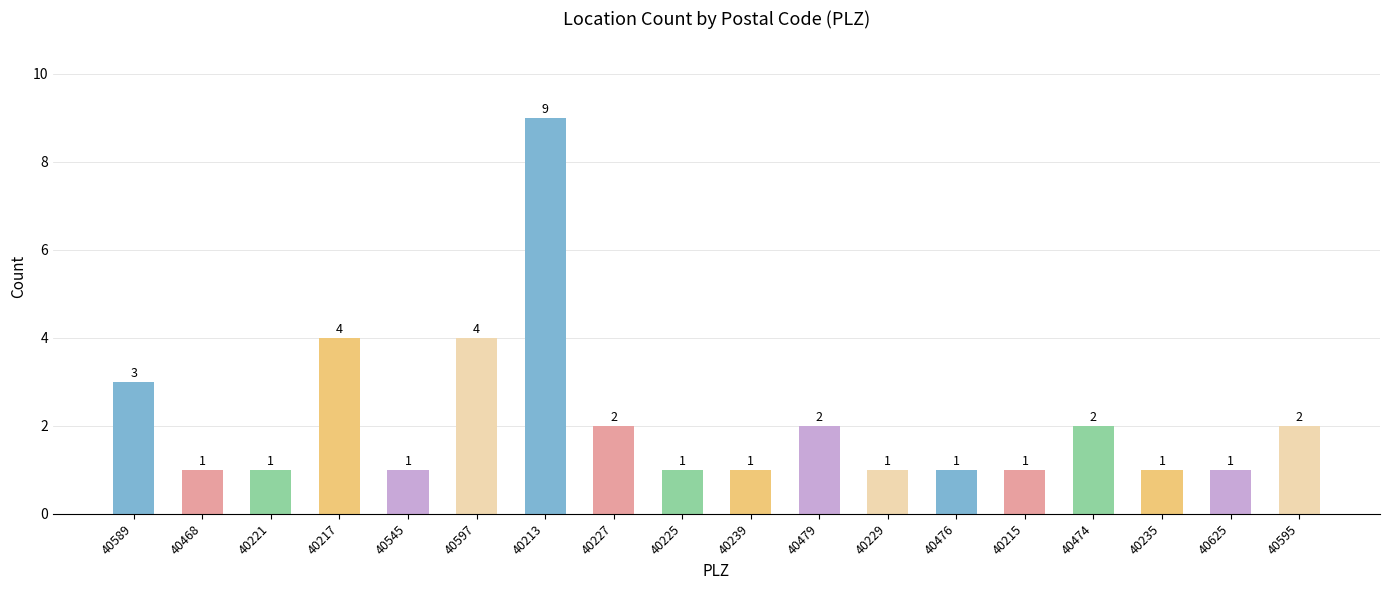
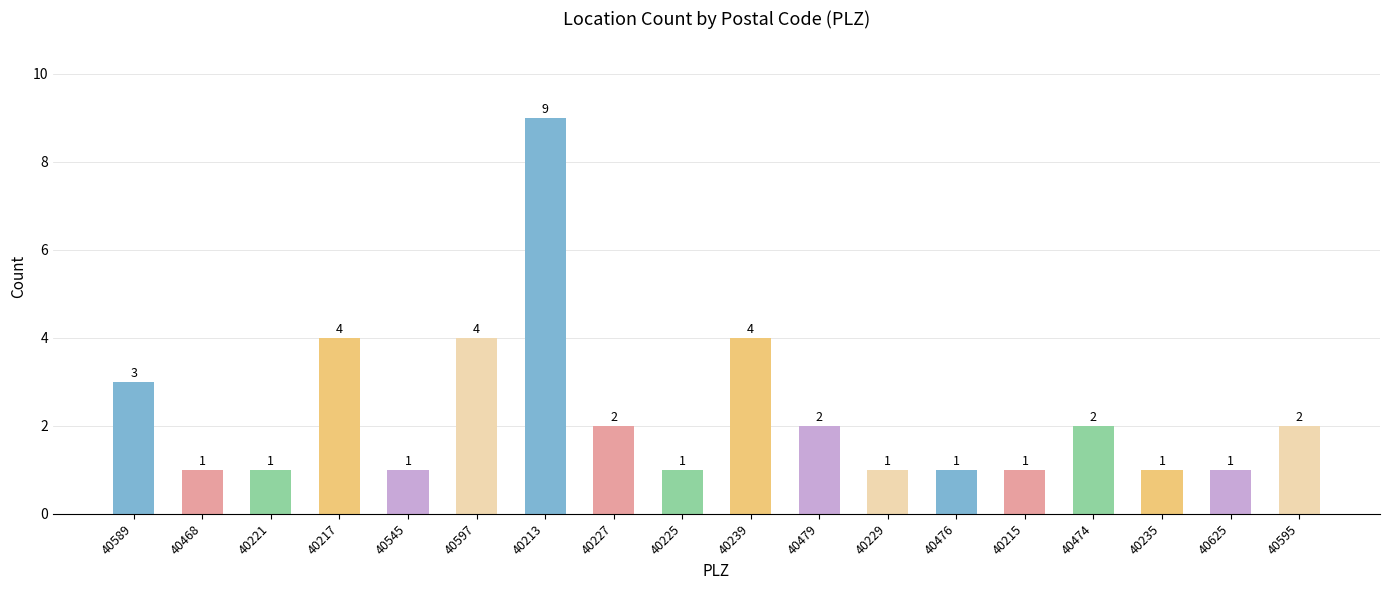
  {
    "40589": 3,
    "40468": 1,
    "40221": 1,
    "40217": 4,
    "40545": 1,
    "40597": 4,
    "40213": 9,
    "40227": 2,
    "40225": 1,
-   "40239": 1,
+   "40239": 4,
    "40479": 2,
    "40229": 1,
    "40476": 1,
    "40215": 1,
    "40474": 2,
    "40235": 1,
    "40625": 1,
    "40595": 2
  }
